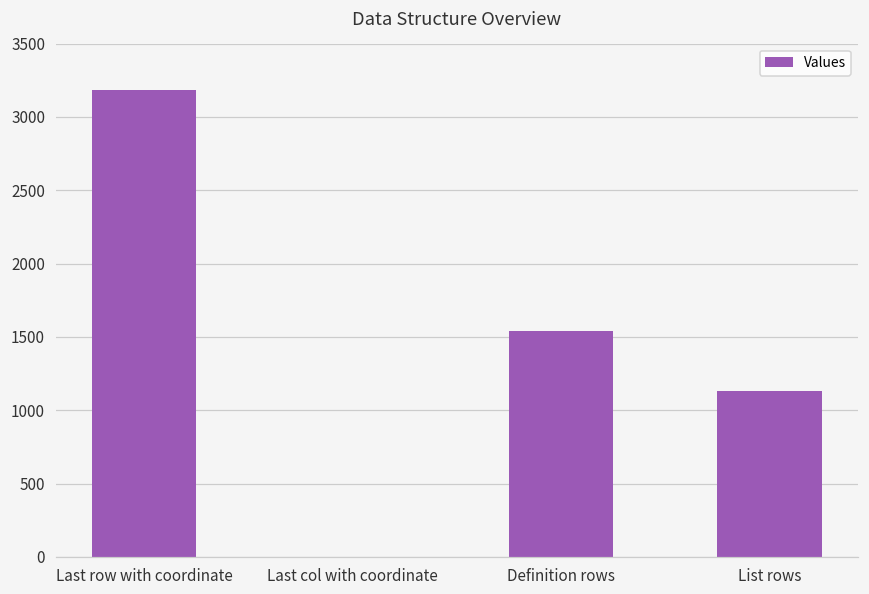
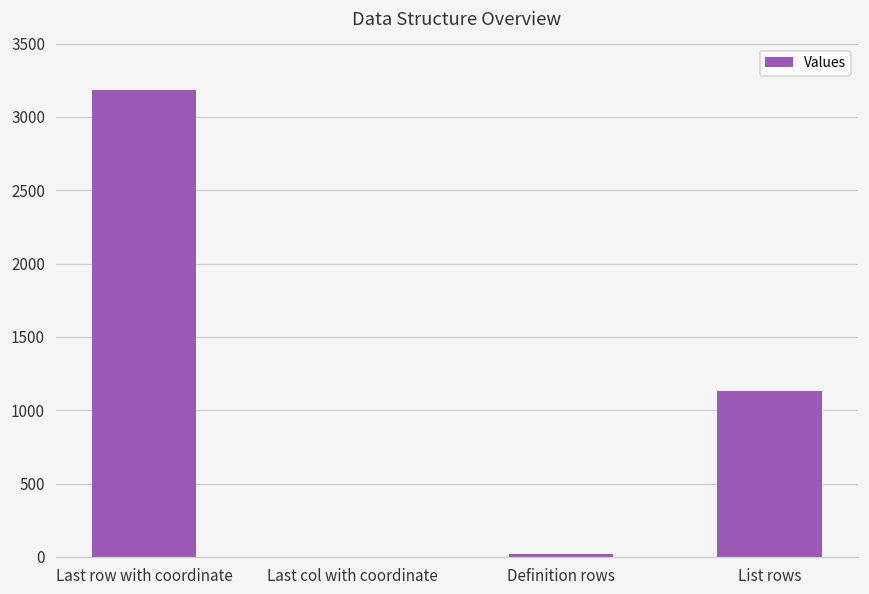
  {
    "Last row with coordinate": 3180,
-   "Definition rows": 1540,
+   "Definition rows": 20,
    "List rows": 1130
  }
